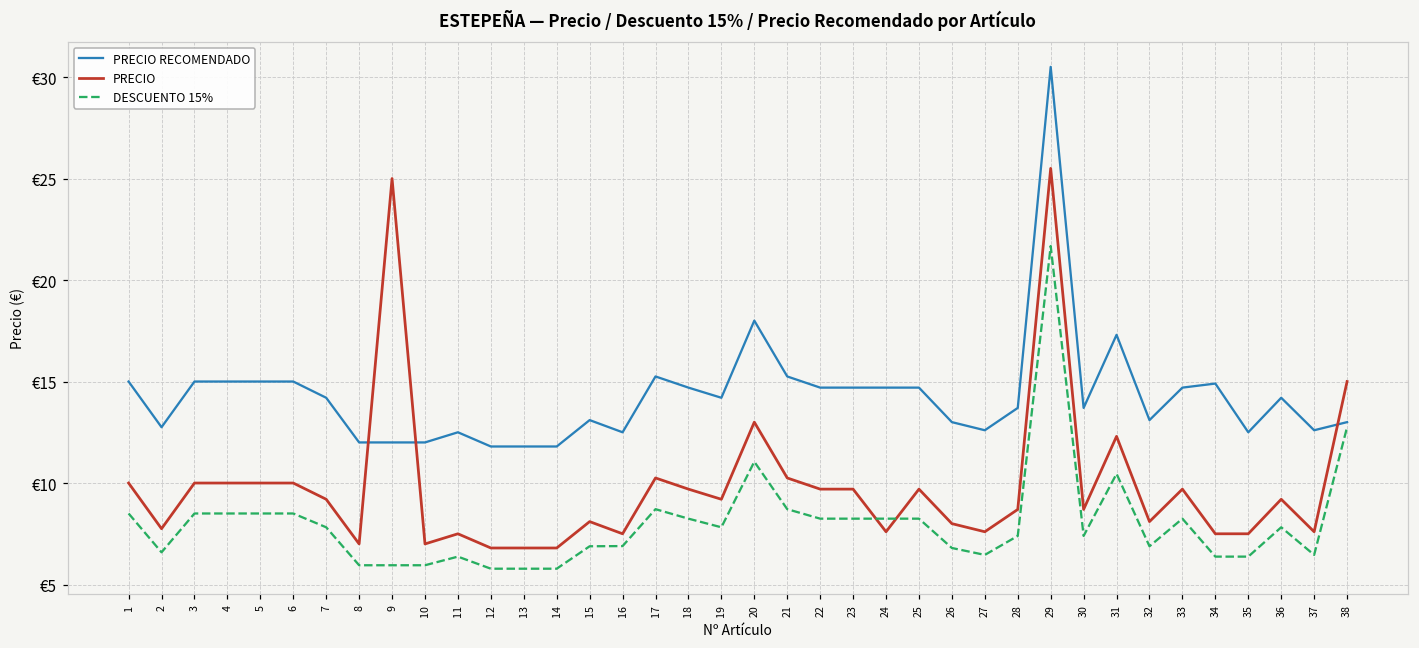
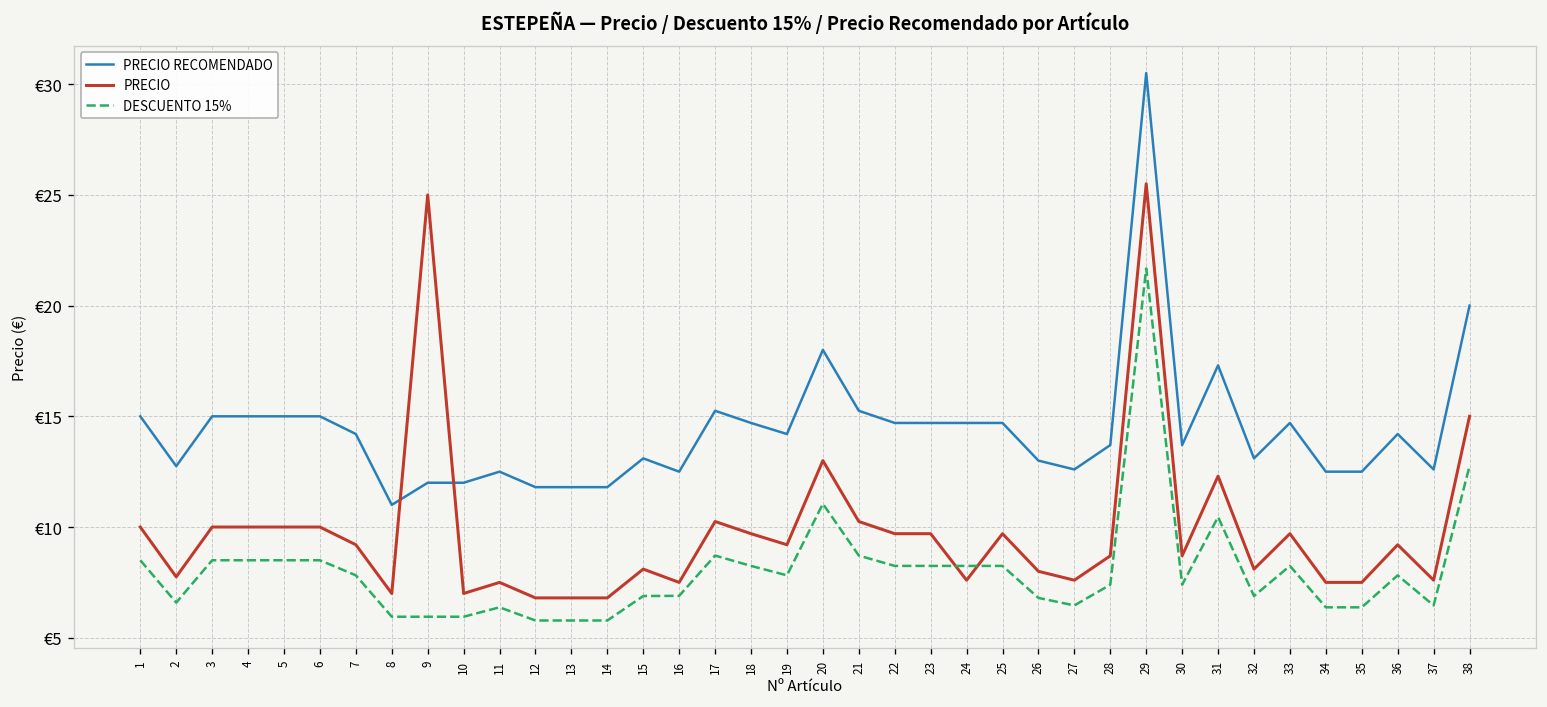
  {
    "PRECIO RECOMENDADO": {
      "1": "€15.0",
      "2": "€12.8",
      "3": "€15.0",
      "4": "€15.0",
      "5": "€15.0",
      "6": "€15.0",
      "7": "€14.2",
-     "8": "€12",
+     "8": "€11",
      "9": "€12.0",
      "10": "€12.0",
      "11": "€12.5",
      "12": "€11.8",
      "13": "€11.8",
      "14": "€11.8",
      "15": "€13.1",
      "16": "€12.5",
      "17": "€15.3",
      "18": "€14.7",
      "19": "€14.2",
      "20": "€18.0",
      "21": "€15.3",
      "22": "€14.7",
      "23": "€14.7",
      "24": "€14.7",
      "25": "€14.7",
      "26": "€13.0",
      "27": "€12.6",
      "28": "€13.7",
      "29": "€30.5",
      "30": "€13.7",
      "31": "€17.3",
      "32": "€13.1",
      "33": "€14.7",
-     "34": "€14.9",
+     "34": "€12.5",
      "35": "€12.5",
      "36": "€14.2",
      "37": "€12.6",
-     "38": "€13"
+     "38": "€20"
    },
    "PRECIO": {
      "1": "€10.0",
      "2": "€7.8",
      "3": "€10.0",
      "4": "€10.0",
      "5": "€10.0",
      "6": "€10.0",
      "7": "€9.2",
      "8": "€7.0",
      "9": "€25.0",
      "10": "€7.0",
      "11": "€7.5",
      "12": "€6.8",
      "13": "€6.8",
      "14": "€6.8",
      "15": "€8.1",
      "16": "€7.5",
      "17": "€10.3",
      "18": "€9.7",
      "19": "€9.2",
      "20": "€13.0",
      "21": "€10.3",
      "22": "€9.7",
      "23": "€9.7",
      "24": "€7.6",
      "25": "€9.7",
      "26": "€8.0",
      "27": "€7.6",
      "28": "€8.7",
      "29": "€25.5",
      "30": "€8.7",
      "31": "€12.3",
      "32": "€8.1",
      "33": "€9.7",
      "34": "€7.5",
      "35": "€7.5",
      "36": "€9.2",
      "37": "€7.6",
      "38": "€15.0"
    },
    "DESCUENTO 15%": {
      "1": "€8.5",
      "2": "€6.6",
      "3": "€8.5",
      "4": "€8.5",
      "5": "€8.5",
      "6": "€8.5",
      "7": "€7.8",
      "8": "€6.0",
      "9": "€6.0",
      "10": "€6.0",
      "11": "€6.4",
      "12": "€5.8",
      "13": "€5.8",
      "14": "€5.8",
      "15": "€6.9",
      "16": "€6.9",
      "17": "€8.7",
      "18": "€8.2",
      "19": "€7.8",
      "20": "€11.1",
      "21": "€8.7",
      "22": "€8.2",
      "23": "€8.2",
      "24": "€8.2",
      "25": "€8.2",
      "26": "€6.8",
      "27": "€6.5",
      "28": "€7.4",
      "29": "€21.7",
      "30": "€7.4",
      "31": "€10.5",
      "32": "€6.9",
      "33": "€8.2",
      "34": "€6.4",
      "35": "€6.4",
      "36": "€7.8",
      "37": "€6.5",
      "38": "€12.8"
    }
  }
